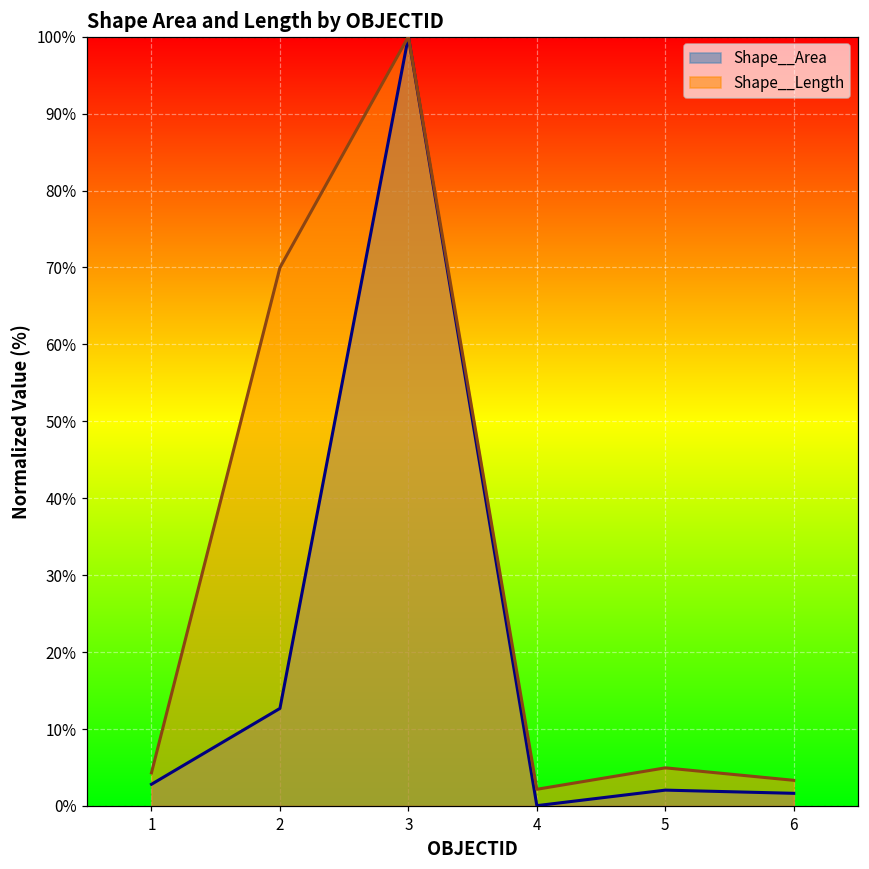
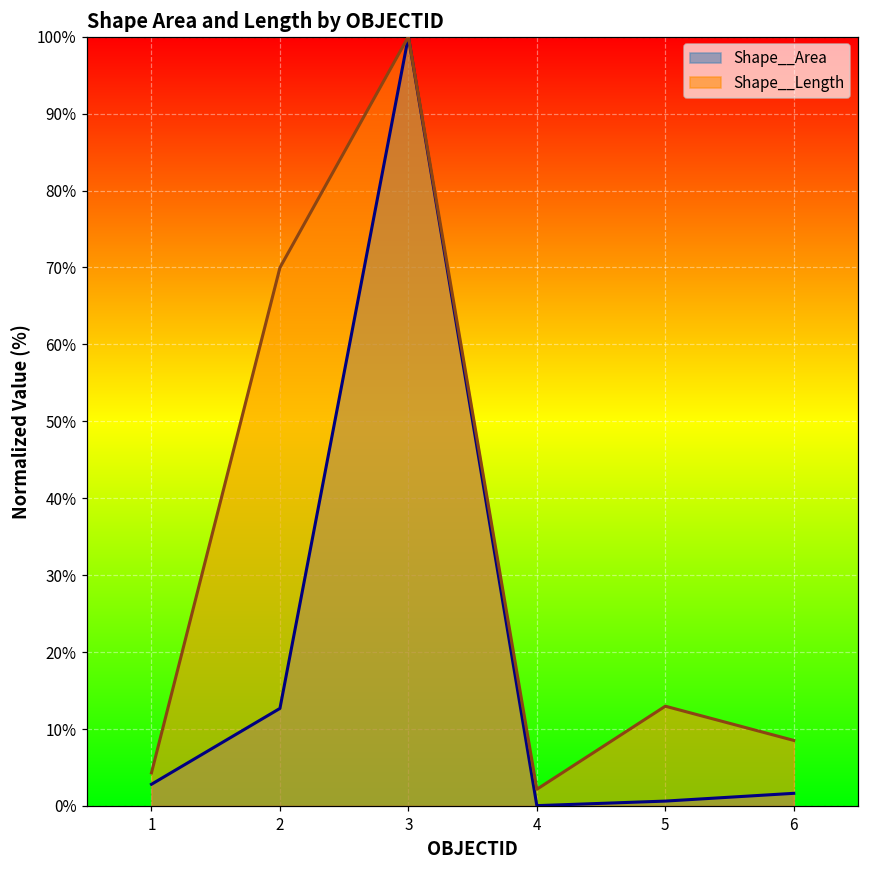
  {
    "Shape__Area": {
      "1": "3%",
      "2": "13%",
      "4": "0%",
-     "5": "2%",
+     "5": "1%",
      "6": "2%"
    },
    "Shape__Length": {
      "1": "4%",
      "2": "70%",
      "4": "2%",
-     "5": "5%",
-     "6": "3%"
+     "5": "13%",
+     "6": "9%"
    }
  }
